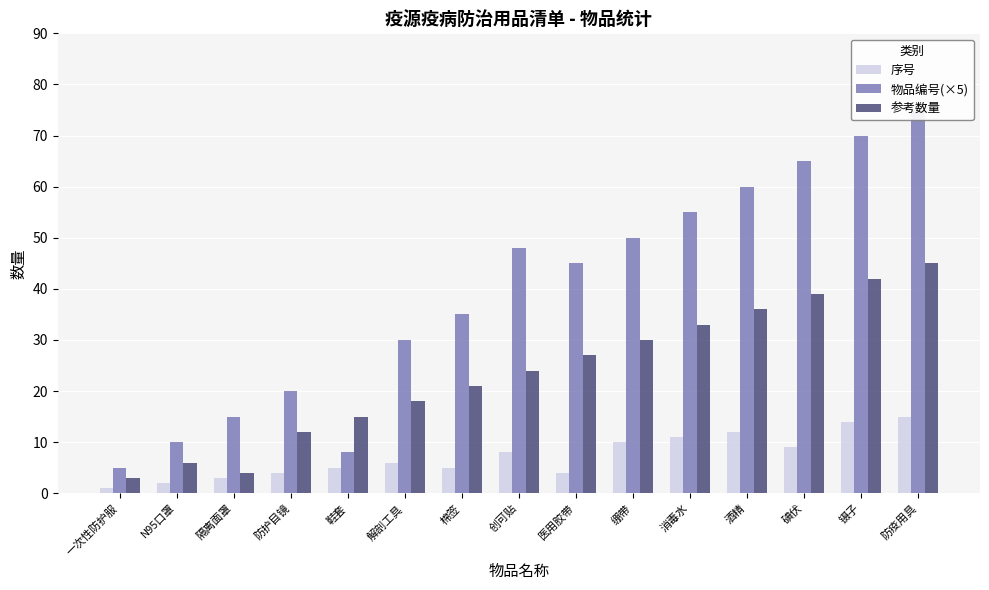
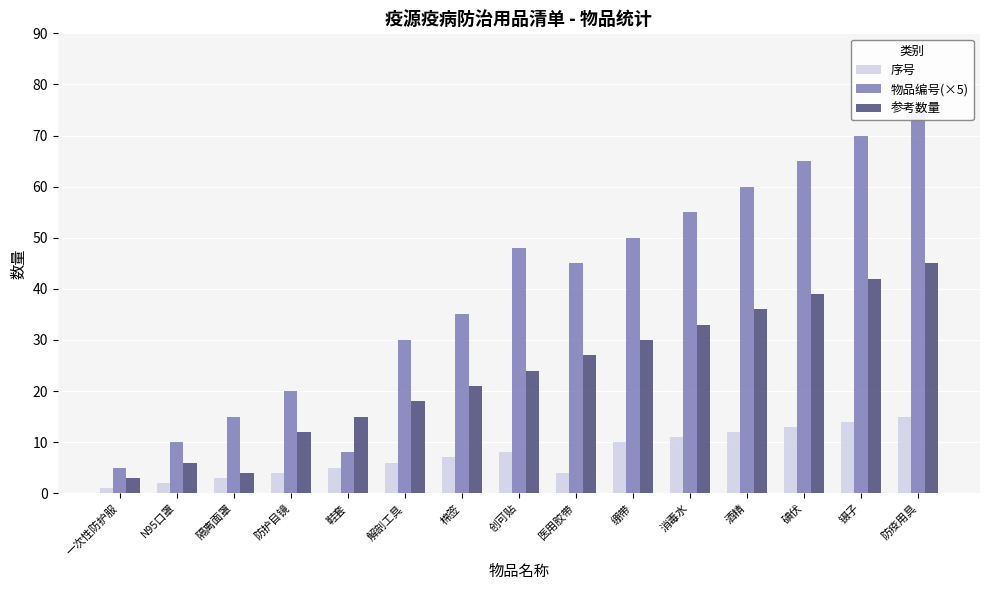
  {
    "序号": {
      "一次性防护服": 1,
      "N95口罩": 2,
      "隔离面罩": 3,
      "防护目镜": 4,
      "鞋套": 5,
      "解剖工具": 6,
-     "棉签": 5,
+     "棉签": 7,
      "创可贴": 8,
      "医用胶带": 4,
      "绷带": 10,
      "消毒水": 11,
      "酒精": 12,
-     "碘伏": 9,
+     "碘伏": 13,
      "镊子": 14,
      "防疫用具": 15
    },
    "物品编号(×5)": {
      "一次性防护服": 5,
      "N95口罩": 10,
      "隔离面罩": 15,
      "防护目镜": 20,
      "鞋套": 8,
      "解剖工具": 30,
      "棉签": 35,
      "创可贴": 48,
      "医用胶带": 45,
      "绷带": 50,
      "消毒水": 55,
      "酒精": 60,
      "碘伏": 65,
      "镊子": 70
    },
    "参考数量": {
      "一次性防护服": 3,
      "N95口罩": 6,
      "隔离面罩": 4,
      "防护目镜": 12,
      "鞋套": 15,
      "解剖工具": 18,
      "棉签": 21,
      "创可贴": 24,
      "医用胶带": 27,
      "绷带": 30,
      "消毒水": 33,
      "酒精": 36,
      "碘伏": 39,
      "镊子": 42,
      "防疫用具": 45
    }
  }
